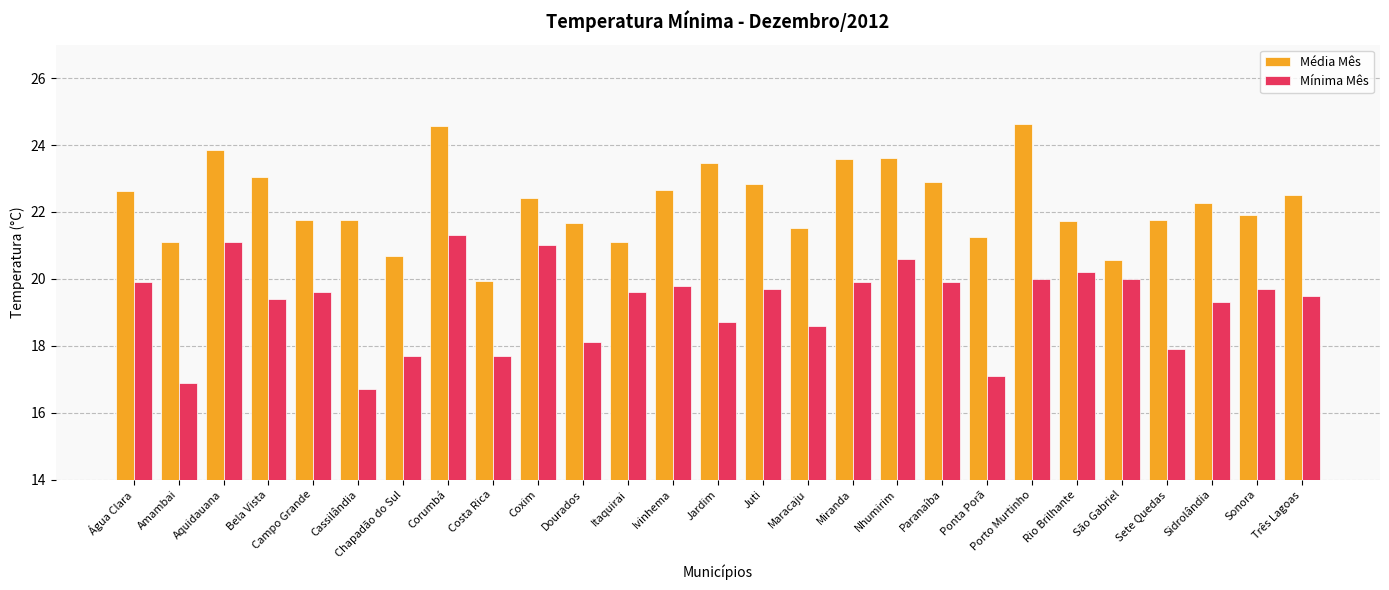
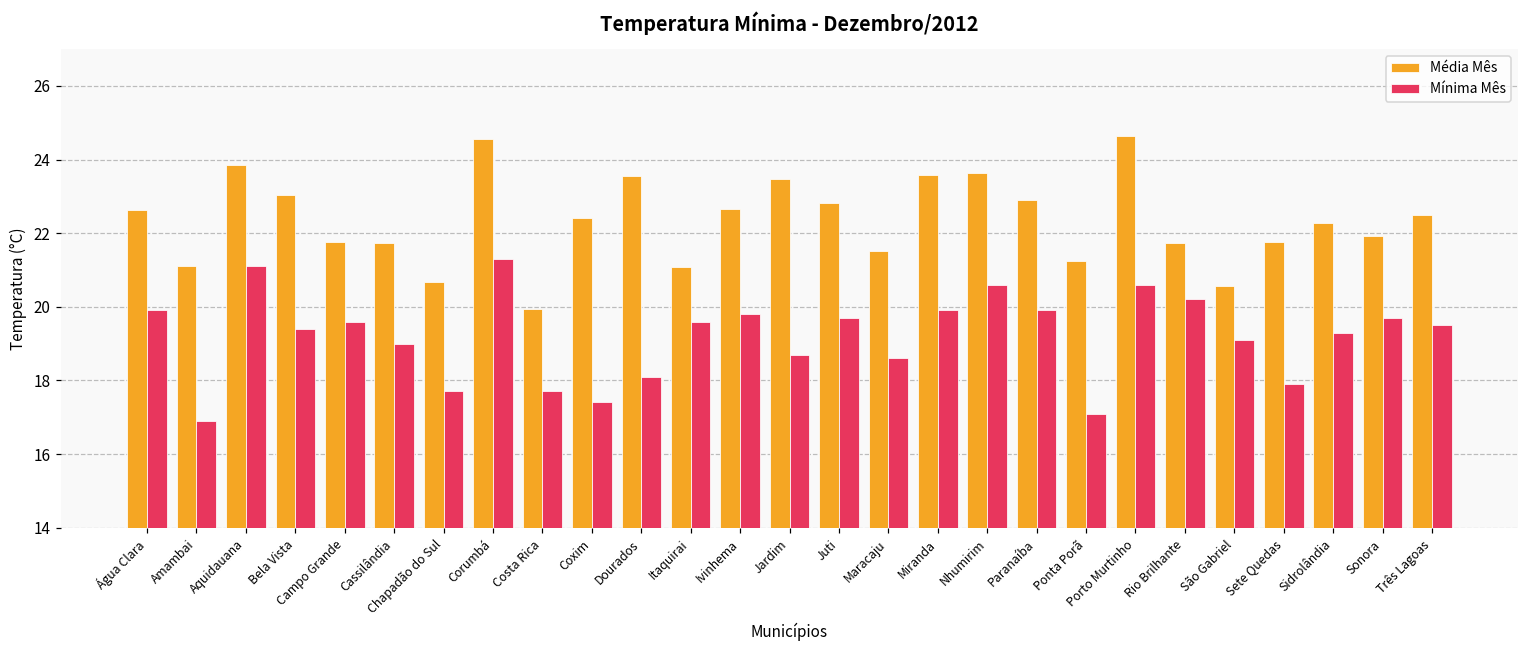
  {
    "Média Mês": {
      "Água Clara": 22.6,
      "Amambai": 21.1,
      "Aquidauana": 23.8,
      "Bela Vista": 23.0,
      "Campo Grande": 21.8,
      "Cassilândia": 21.7,
      "Chapadão do Sul": 20.7,
      "Corumbá": 24.6,
      "Costa Rica": 19.9,
      "Coxim": 22.4,
-     "Dourados": 21.7,
+     "Dourados": 23.6,
      "Itaquirai": 21.1,
      "Ivinhema": 22.7,
      "Jardim": 23.5,
      "Juti": 22.8,
      "Maracaju": 21.5,
      "Miranda": 23.6,
      "Nhumirim": 23.6,
      "Paranaíba": 22.9,
      "Ponta Porã": 21.2,
      "Porto Murtinho": 24.6,
      "Rio Brilhante": 21.7,
      "São Gabriel": 20.6,
      "Sete Quedas": 21.8,
      "Sidrolândia": 22.3,
      "Sonora": 21.9,
      "Três Lagoas": 22.5
    },
    "Mínima Mês": {
      "Água Clara": 19.9,
      "Amambai": 16.9,
      "Aquidauana": 21.1,
      "Bela Vista": 19.4,
      "Campo Grande": 19.6,
-     "Cassilândia": 16.7,
+     "Cassilândia": 19.0,
      "Chapadão do Sul": 17.7,
      "Corumbá": 21.3,
      "Costa Rica": 17.7,
-     "Coxim": 21.0,
+     "Coxim": 17.4,
      "Dourados": 18.1,
      "Itaquirai": 19.6,
      "Ivinhema": 19.8,
      "Jardim": 18.7,
      "Juti": 19.7,
      "Maracaju": 18.6,
      "Miranda": 19.9,
      "Nhumirim": 20.6,
      "Paranaíba": 19.9,
      "Ponta Porã": 17.1,
-     "Porto Murtinho": 20.0,
+     "Porto Murtinho": 20.6,
      "Rio Brilhante": 20.2,
-     "São Gabriel": 20.0,
+     "São Gabriel": 19.1,
      "Sete Quedas": 17.9,
      "Sidrolândia": 19.3,
      "Sonora": 19.7,
      "Três Lagoas": 19.5
    }
  }
